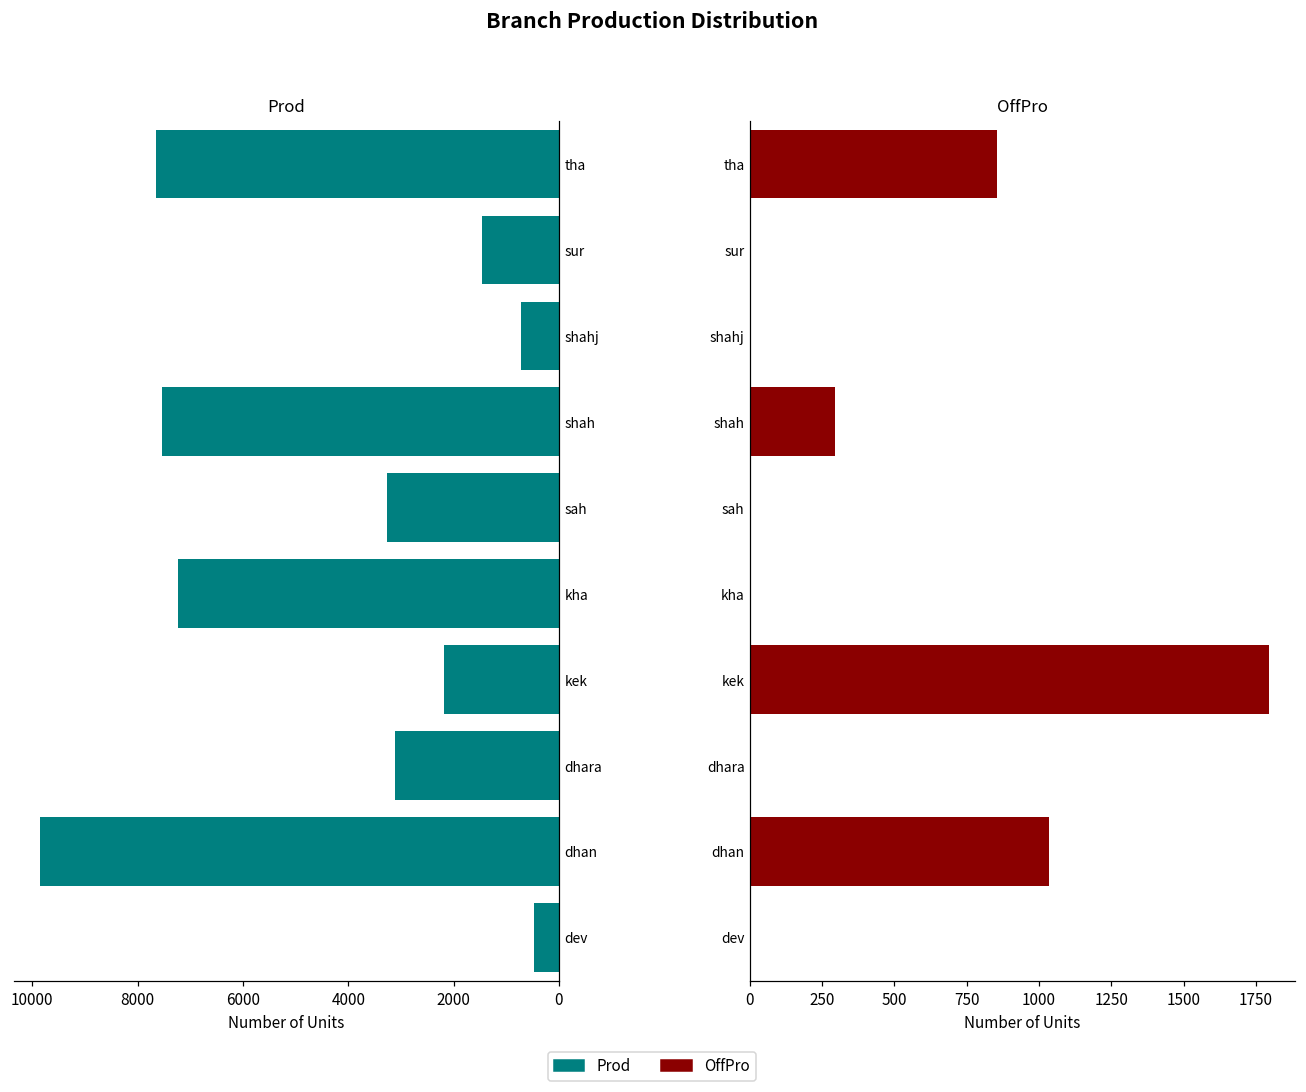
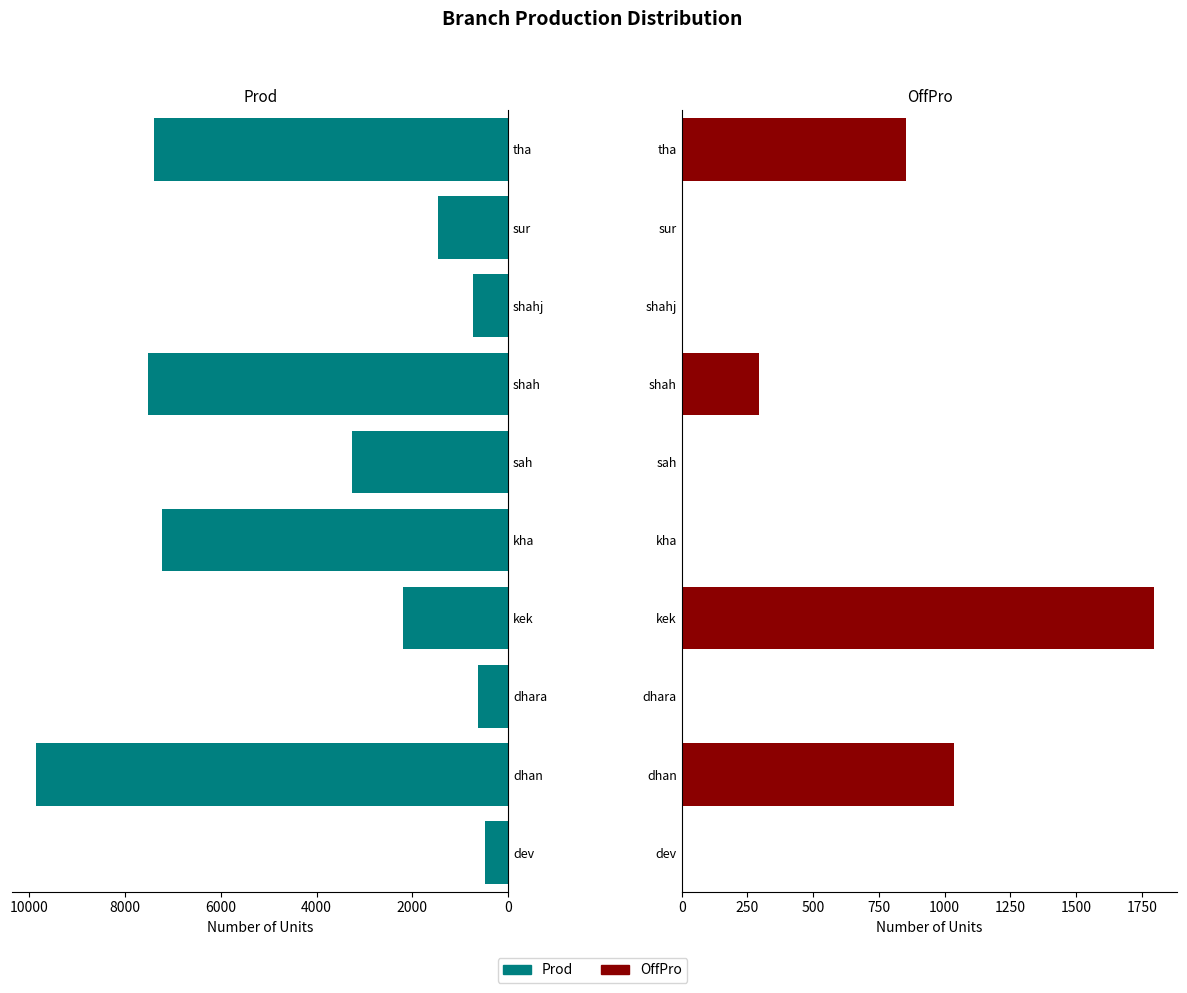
  {
    "Prod": {
-     "tha": 7600,
+     "tha": 7400,
      "sur": 1500,
      "shahj": 700,
      "shah": 7500,
      "sah": 3300,
      "kha": 7200,
      "kek": 2200,
-     "dhara": 3100,
+     "dhara": 600,
      "dhan": 9900,
      "dev": 500
    },
    "OffPro": {
      "tha": 850,
      "sur": 0,
      "shahj": 0,
      "shah": 290,
      "sah": 0,
      "kha": 0,
      "kek": 1800,
      "dhara": 0,
      "dhan": 1040,
      "dev": 0
    }
  }
